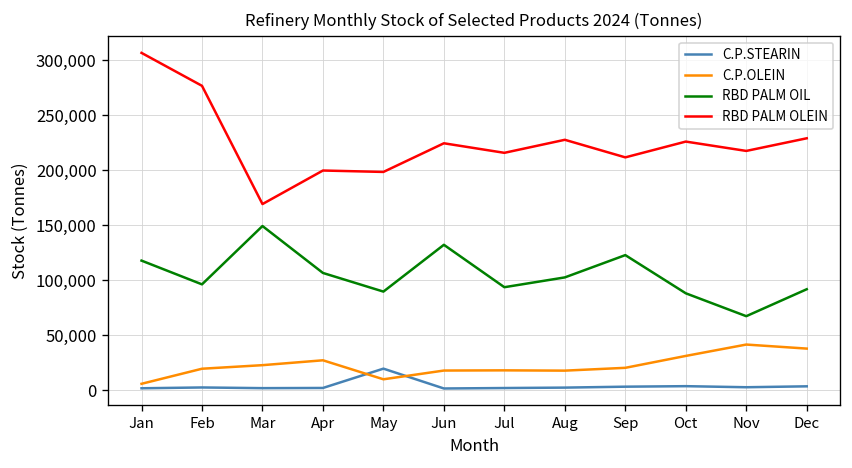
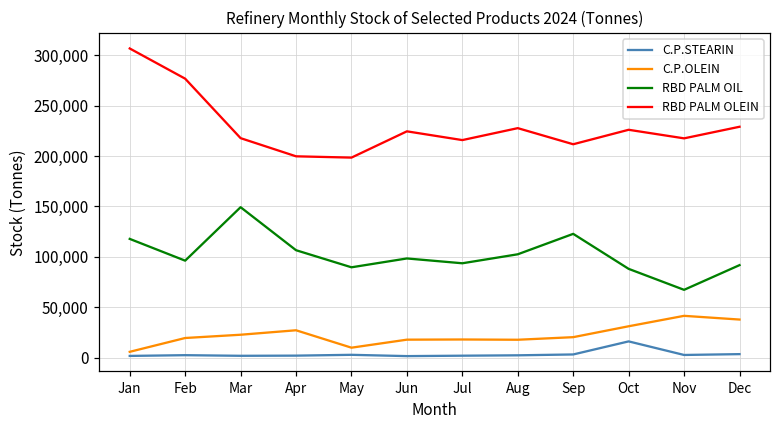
  {
    "C.P.STEARIN": {
      "Jan": "0",
      "Feb": "0",
      "Mar": "0",
      "Apr": "0",
-     "May": "20,000",
+     "May": "0",
      "Jun": "0",
      "Jul": "0",
      "Aug": "0",
      "Sep": "0",
-     "Oct": "0",
+     "Oct": "20,000",
      "Nov": "0",
      "Dec": "0"
    },
    "C.P.OLEIN": {
      "Jan": "10,000",
      "Feb": "20,000",
      "Mar": "20,000",
      "Apr": "30,000",
      "May": "10,000",
      "Jun": "20,000",
      "Jul": "20,000",
      "Aug": "20,000",
      "Sep": "20,000",
      "Oct": "30,000",
      "Nov": "40,000",
      "Dec": "40,000"
    },
    "RBD PALM OIL": {
      "Jan": "120,000",
      "Feb": "100,000",
      "Mar": "150,000",
      "Apr": "110,000",
      "May": "90,000",
-     "Jun": "130,000",
+     "Jun": "100,000",
      "Jul": "90,000",
      "Aug": "100,000",
      "Sep": "120,000",
      "Oct": "90,000",
      "Nov": "70,000",
      "Dec": "90,000"
    },
    "RBD PALM OLEIN": {
      "Jan": "310,000",
      "Feb": "280,000",
-     "Mar": "170,000",
+     "Mar": "220,000",
      "Apr": "200,000",
      "May": "200,000",
      "Jun": "220,000",
      "Jul": "220,000",
      "Aug": "230,000",
      "Sep": "210,000",
      "Oct": "230,000",
      "Nov": "220,000",
      "Dec": "230,000"
    }
  }
